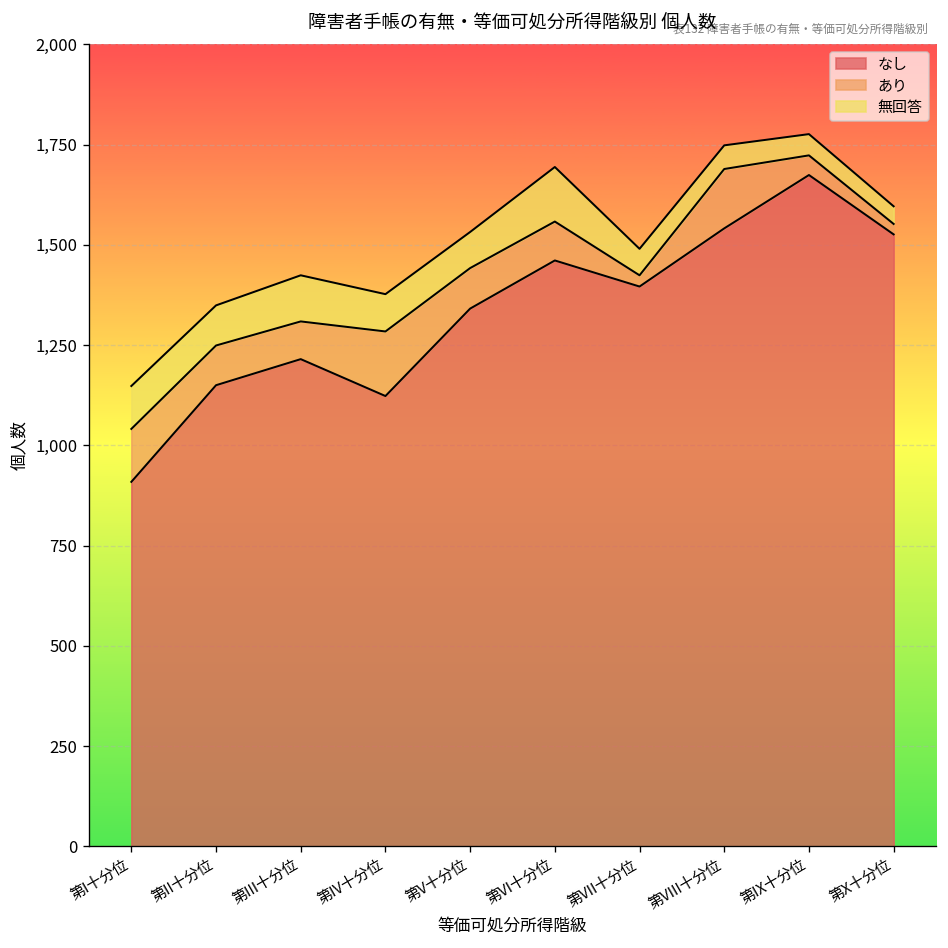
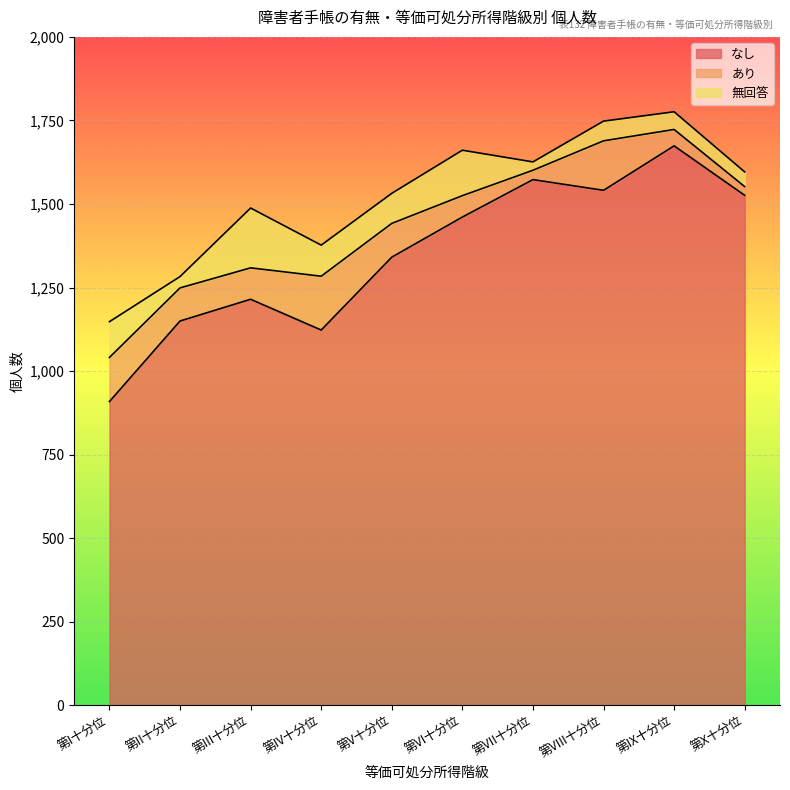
  {
    "なし": {
      "第I十分位": "910",
      "第II十分位": "1,150",
      "第III十分位": "1,220",
      "第IV十分位": "1,120",
      "第V十分位": "1,340",
      "第VI十分位": "1,460",
-     "第VII十分位": "1,400",
+     "第VII十分位": "1,570",
      "第VIII十分位": "1,540",
      "第IX十分位": "1,670",
      "第X十分位": "1,530"
    },
    "あり": {
      "第I十分位": "130",
      "第II十分位": "100",
      "第III十分位": "90",
      "第IV十分位": "160",
      "第V十分位": "100",
-     "第VI十分位": "100",
+     "第VI十分位": "60",
      "第VII十分位": "30",
      "第VIII十分位": "150",
      "第IX十分位": "50",
      "第X十分位": "30"
    },
    "無回答": {
      "第I十分位": "110",
-     "第II十分位": "100",
-     "第III十分位": "120",
+     "第II十分位": "30",
+     "第III十分位": "180",
      "第IV十分位": "90",
      "第V十分位": "90",
      "第VI十分位": "140",
-     "第VII十分位": "70",
+     "第VII十分位": "30",
      "第VIII十分位": "60",
      "第IX十分位": "50",
      "第X十分位": "40"
    }
  }
